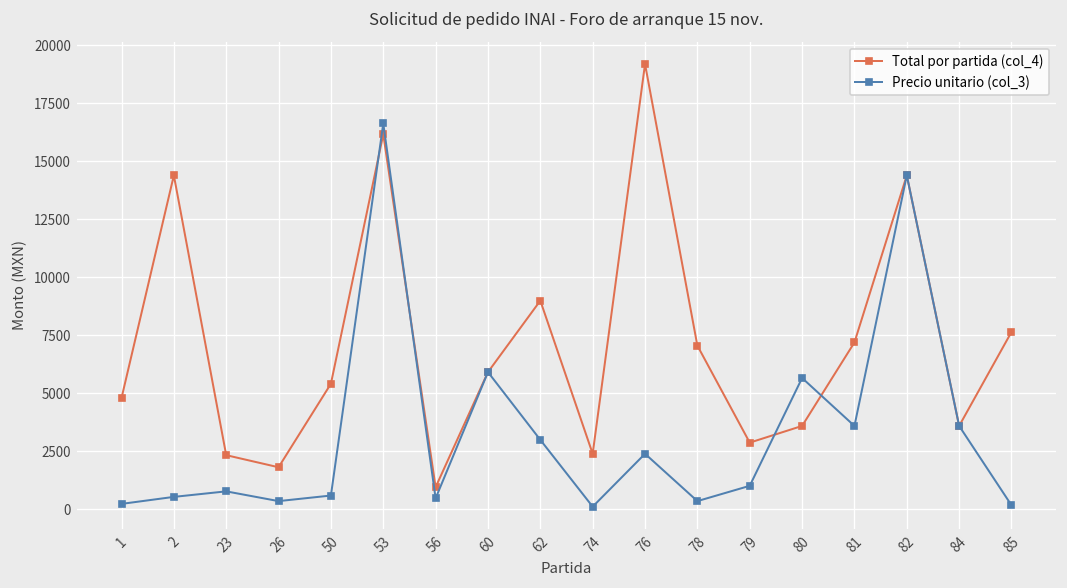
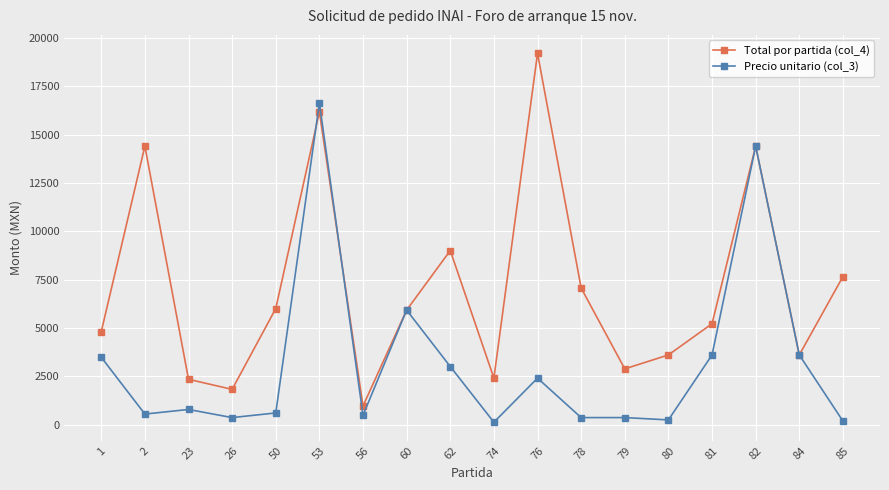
  {
    "Total por partida (col_4)": {
      "1": 4800,
      "2": 14400,
      "23": 2300,
      "26": 1800,
-     "50": 5400,
+     "50": 6000,
      "53": 16200,
      "56": 1000,
      "62": 9000,
      "74": 2400,
      "76": 19200,
      "78": 7100,
      "79": 2900,
      "80": 3600,
-     "81": 7200,
+     "81": 5200,
      "85": 7700
    },
    "Precio unitario (col_3)": {
-     "1": 200,
+     "1": 3500,
      "2": 500,
      "23": 800,
      "26": 400,
      "50": 600,
      "53": 16600,
      "56": 500,
      "62": 3000,
      "74": 100,
      "76": 2400,
      "78": 400,
-     "79": 1000,
-     "80": 5700,
+     "79": 400,
+     "80": 200,
      "81": 3600,
      "85": 200
    }
  }
